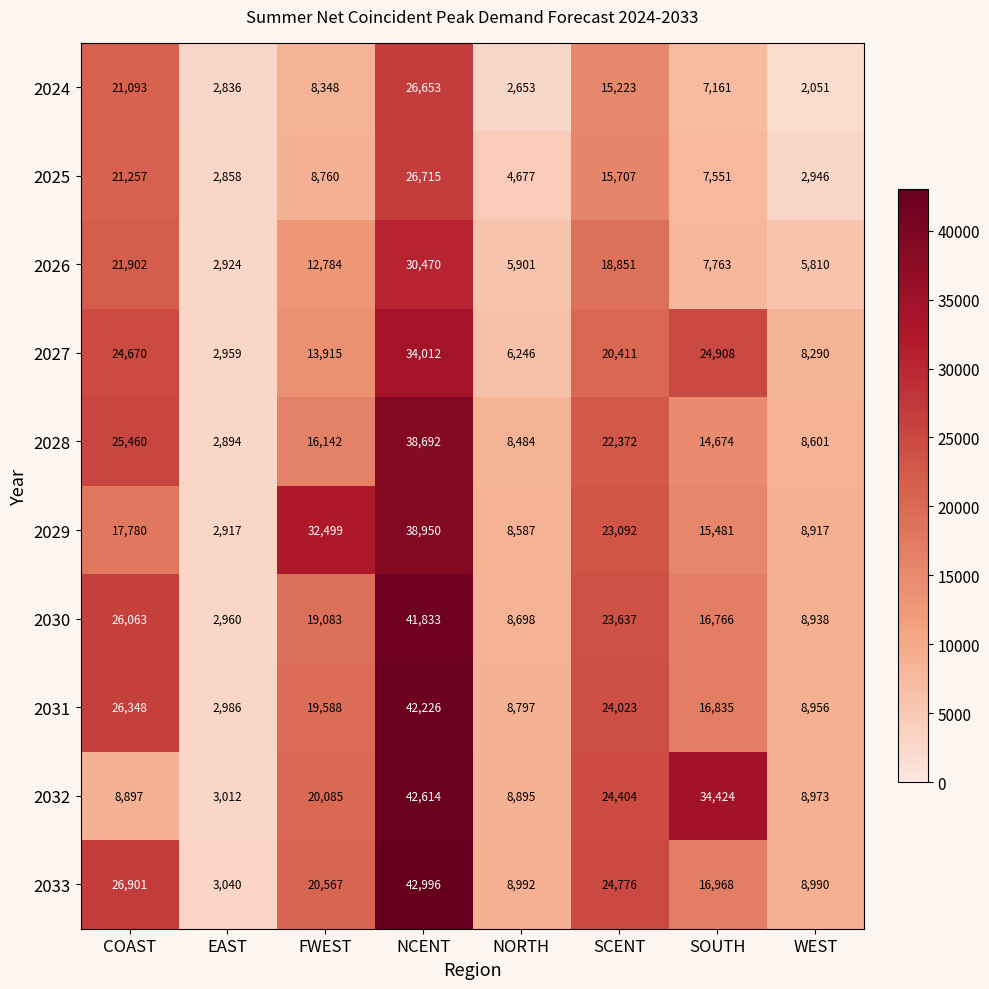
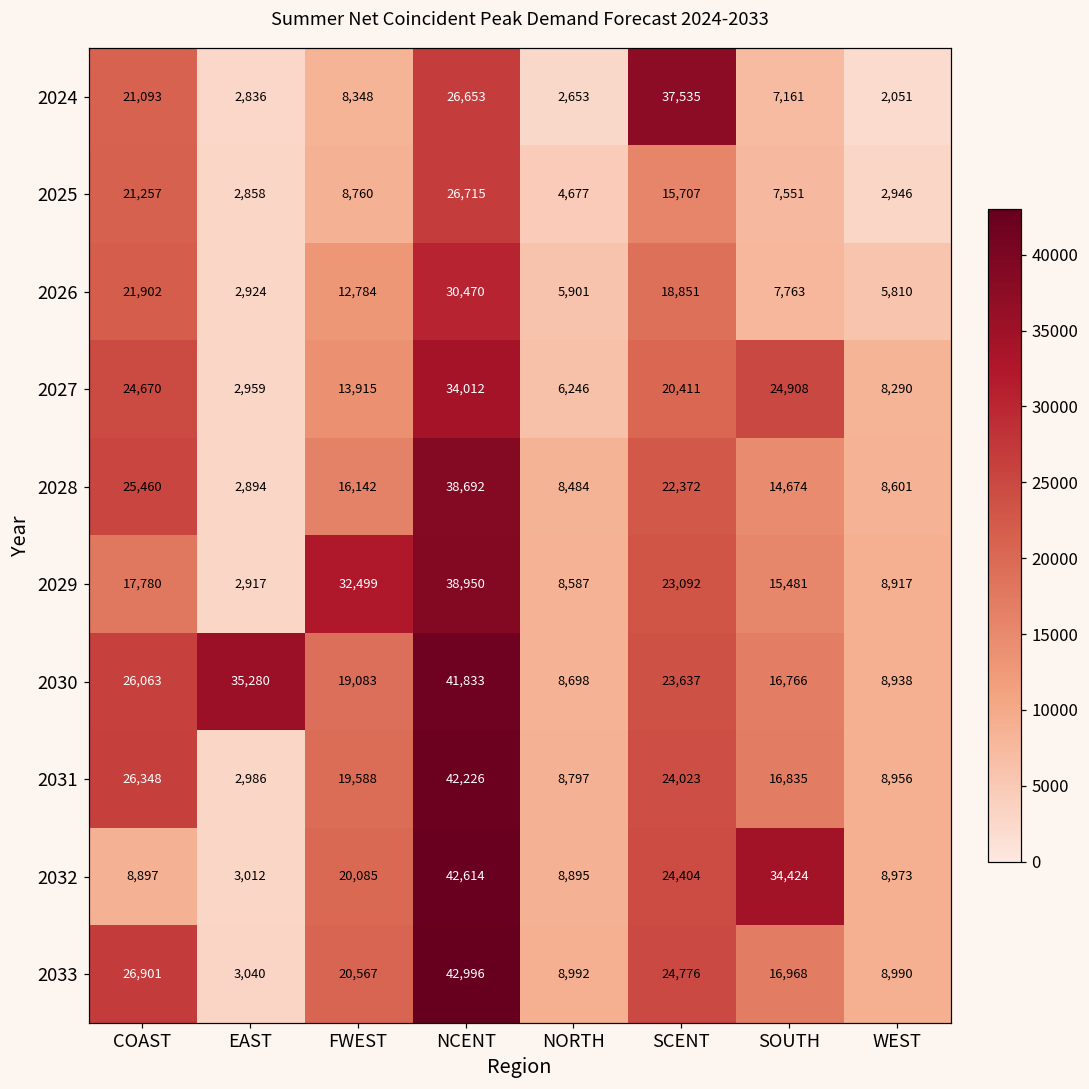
  {
    "2024": {
      "COAST": "21,093",
      "EAST": "2,836",
      "FWEST": "8,348",
      "NCENT": "26,653",
      "NORTH": "2,653",
-     "SCENT": "15,223",
+     "SCENT": "37,535",
      "SOUTH": "7,161",
      "WEST": "2,051"
    },
    "2025": {
      "COAST": "21,257",
      "EAST": "2,858",
      "FWEST": "8,760",
      "NCENT": "26,715",
      "NORTH": "4,677",
      "SCENT": "15,707",
      "SOUTH": "7,551",
      "WEST": "2,946"
    },
    "2026": {
      "COAST": "21,902",
      "EAST": "2,924",
      "FWEST": "12,784",
      "NCENT": "30,470",
      "NORTH": "5,901",
      "SCENT": "18,851",
      "SOUTH": "7,763",
      "WEST": "5,810"
    },
    "2027": {
      "COAST": "24,670",
      "EAST": "2,959",
      "FWEST": "13,915",
      "NCENT": "34,012",
      "NORTH": "6,246",
      "SCENT": "20,411",
      "SOUTH": "24,908",
      "WEST": "8,290"
    },
    "2028": {
      "COAST": "25,460",
      "EAST": "2,894",
      "FWEST": "16,142",
      "NCENT": "38,692",
      "NORTH": "8,484",
      "SCENT": "22,372",
      "SOUTH": "14,674",
      "WEST": "8,601"
    },
    "2029": {
      "COAST": "17,780",
      "EAST": "2,917",
      "FWEST": "32,499",
      "NCENT": "38,950",
      "NORTH": "8,587",
      "SCENT": "23,092",
      "SOUTH": "15,481",
      "WEST": "8,917"
    },
    "2030": {
      "COAST": "26,063",
-     "EAST": "2,960",
+     "EAST": "35,280",
      "FWEST": "19,083",
      "NCENT": "41,833",
      "NORTH": "8,698",
      "SCENT": "23,637",
      "SOUTH": "16,766",
      "WEST": "8,938"
    },
    "2031": {
      "COAST": "26,348",
      "EAST": "2,986",
      "FWEST": "19,588",
      "NCENT": "42,226",
      "NORTH": "8,797",
      "SCENT": "24,023",
      "SOUTH": "16,835",
      "WEST": "8,956"
    },
    "2032": {
      "COAST": "8,897",
      "EAST": "3,012",
      "FWEST": "20,085",
      "NCENT": "42,614",
      "NORTH": "8,895",
      "SCENT": "24,404",
      "SOUTH": "34,424",
      "WEST": "8,973"
    },
    "2033": {
      "COAST": "26,901",
      "EAST": "3,040",
      "FWEST": "20,567",
      "NCENT": "42,996",
      "NORTH": "8,992",
      "SCENT": "24,776",
      "SOUTH": "16,968",
      "WEST": "8,990"
    }
  }
